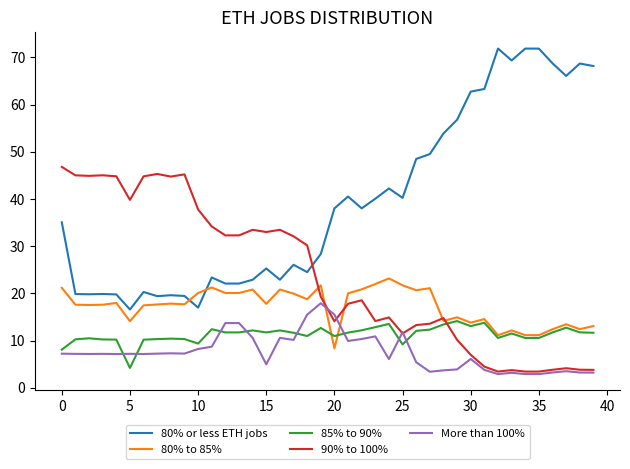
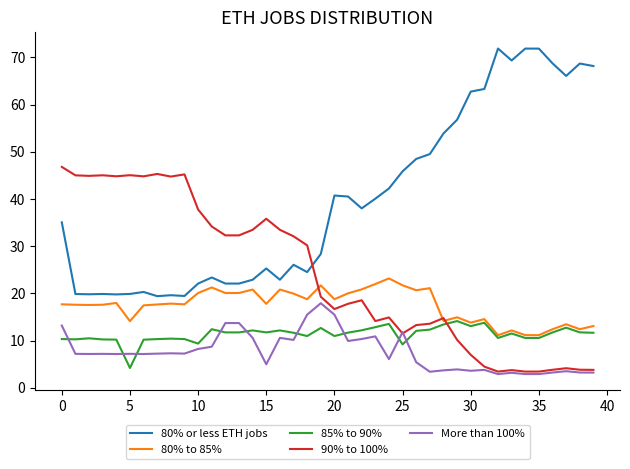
  {
    "80% or less ETH jobs": {
      "0": 35,
-     "5": 17,
-     "10": 17,
+     "5": 20,
+     "10": 22,
      "15": 25,
-     "20": 38,
-     "25": 40,
+     "20": 41,
+     "25": 46,
      "30": 63,
      "35": 72
    },
    "80% to 85%": {
-     "0": 21,
+     "0": 18,
      "5": 14,
      "10": 20,
      "15": 18,
-     "20": 8,
+     "20": 19,
      "25": 22,
      "30": 14,
      "35": 11
    },
    "85% to 90%": {
-     "0": 8,
+     "0": 10,
      "5": 4,
      "10": 9,
      "15": 12,
      "20": 11,
      "25": 9,
      "30": 13,
      "35": 11
    },
    "90% to 100%": {
      "0": 47,
-     "5": 40,
+     "5": 45,
      "10": 38,
-     "15": 33,
-     "20": 14,
+     "15": 36,
+     "20": 17,
      "30": 7
    },
    "More than 100%": {
-     "0": 7,
+     "0": 13,
      "5": 7,
      "10": 8,
      "15": 5,
      "20": 16,
-     "30": 6
+     "30": 4
    }
  }
